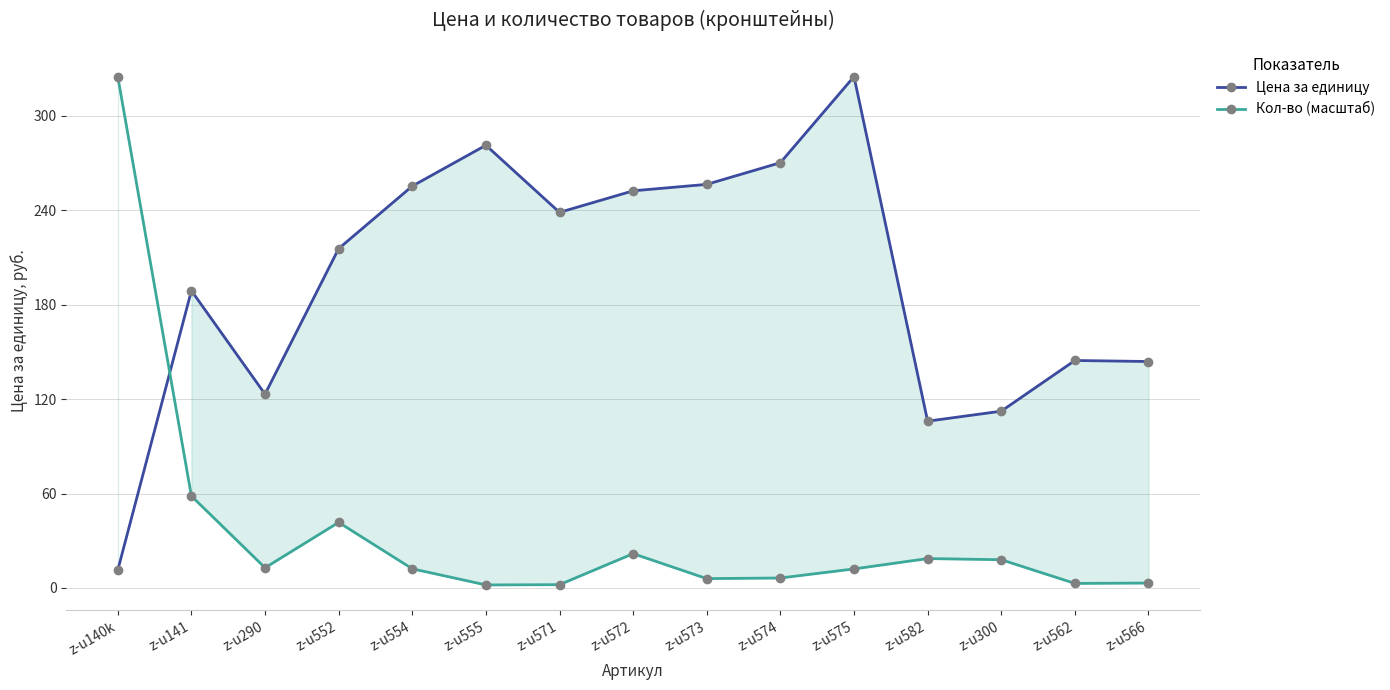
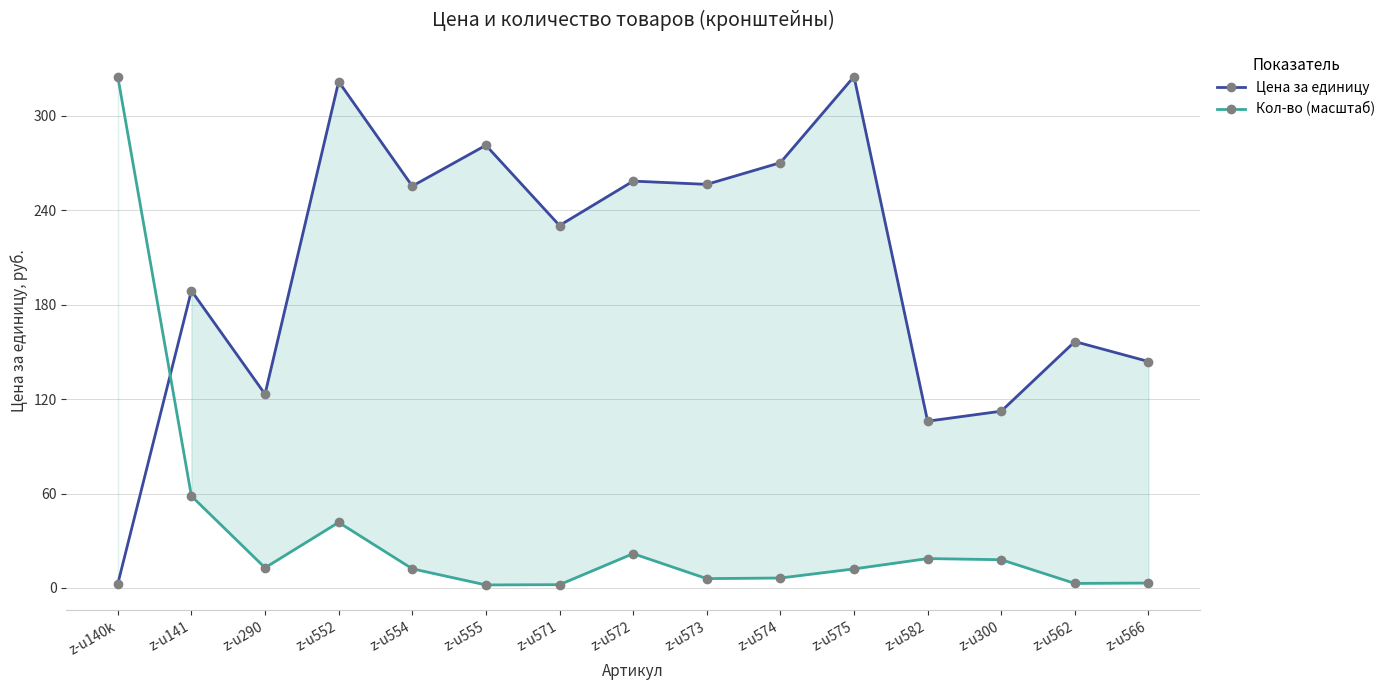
  {
    "Цена за единицу": {
-     "z-u140k": 11,
-     "z-u552": 216,
-     "z-u571": 239,
-     "z-u572": 252,
-     "z-u562": 145
+     "z-u140k": 3,
+     "z-u552": 322,
+     "z-u571": 230,
+     "z-u572": 258,
+     "z-u562": 157
    }
  }
